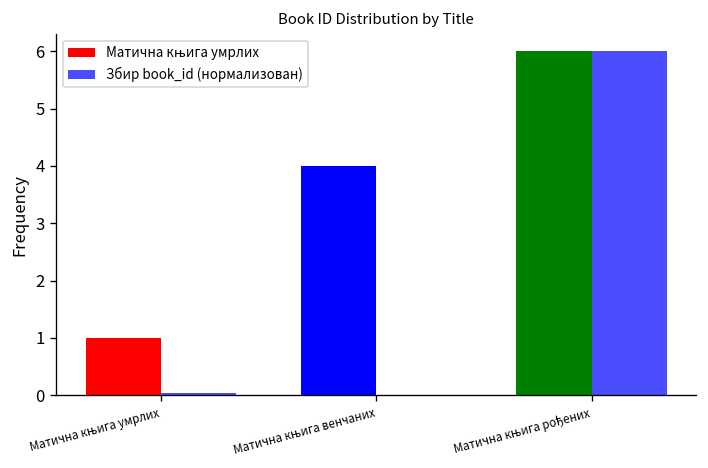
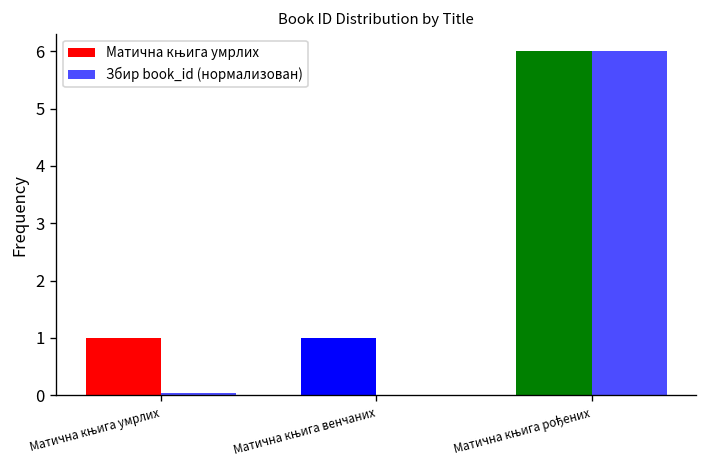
  {
    "Матична књига умрлих": {
      "Матична књига умрлих": 1,
-     "Матична књига венчаних": 4,
+     "Матична књига венчаних": 1,
      "Матична књига рођених": 6
    },
    "Збир book_id (нормализован)": {
      "Матична књига рођених": 6
    }
  }
